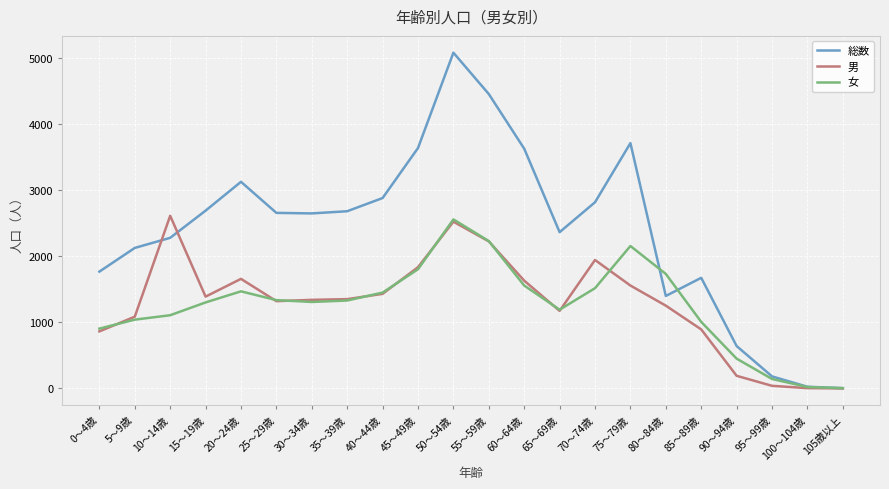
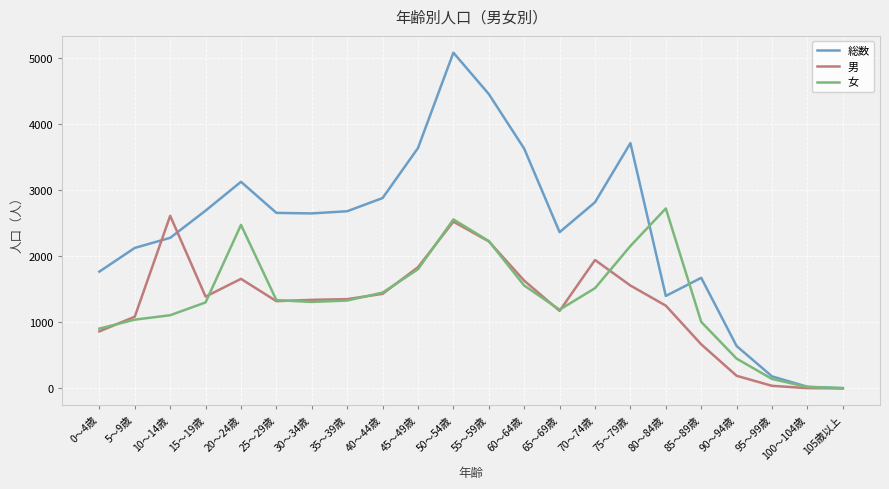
  {
    "総数": {
      "0～4歳": 1800,
      "5～9歳": 2100,
      "10～14歳": 2300,
      "15～19歳": 2700,
      "20～24歳": 3100,
      "25～29歳": 2700,
      "30～34歳": 2700,
      "35～39歳": 2700,
      "40～44歳": 2900,
      "45～49歳": 3600,
      "50～54歳": 5100,
      "55～59歳": 4500,
      "60～64歳": 3600,
      "65～69歳": 2400,
      "70～74歳": 2800,
      "75～79歳": 3700,
      "80～84歳": 1400,
      "85～89歳": 1700,
      "90～94歳": 600,
      "95～99歳": 200
    },
    "男": {
      "0～4歳": 900,
      "5～9歳": 1100,
      "10～14歳": 2600,
      "15～19歳": 1400,
      "20～24歳": 1700,
      "60～64歳": 1600,
      "70～74歳": 1900,
      "75～79歳": 1600,
      "80～84歳": 1300,
-     "85～89歳": 900,
+     "85～89歳": 700,
      "90～94歳": 200,
      "95～99歳": 0
    },
    "女": {
      "0～4歳": 900,
      "5～9歳": 1000,
      "10～14歳": 1100,
      "15～19歳": 1300,
-     "20～24歳": 1500,
+     "20～24歳": 2500,
      "60～64歳": 1600,
      "70～74歳": 1500,
      "75～79歳": 2200,
-     "80～84歳": 1700,
+     "80～84歳": 2700,
      "85～89歳": 1000,
      "90～94歳": 500,
      "95～99歳": 100
    }
  }
